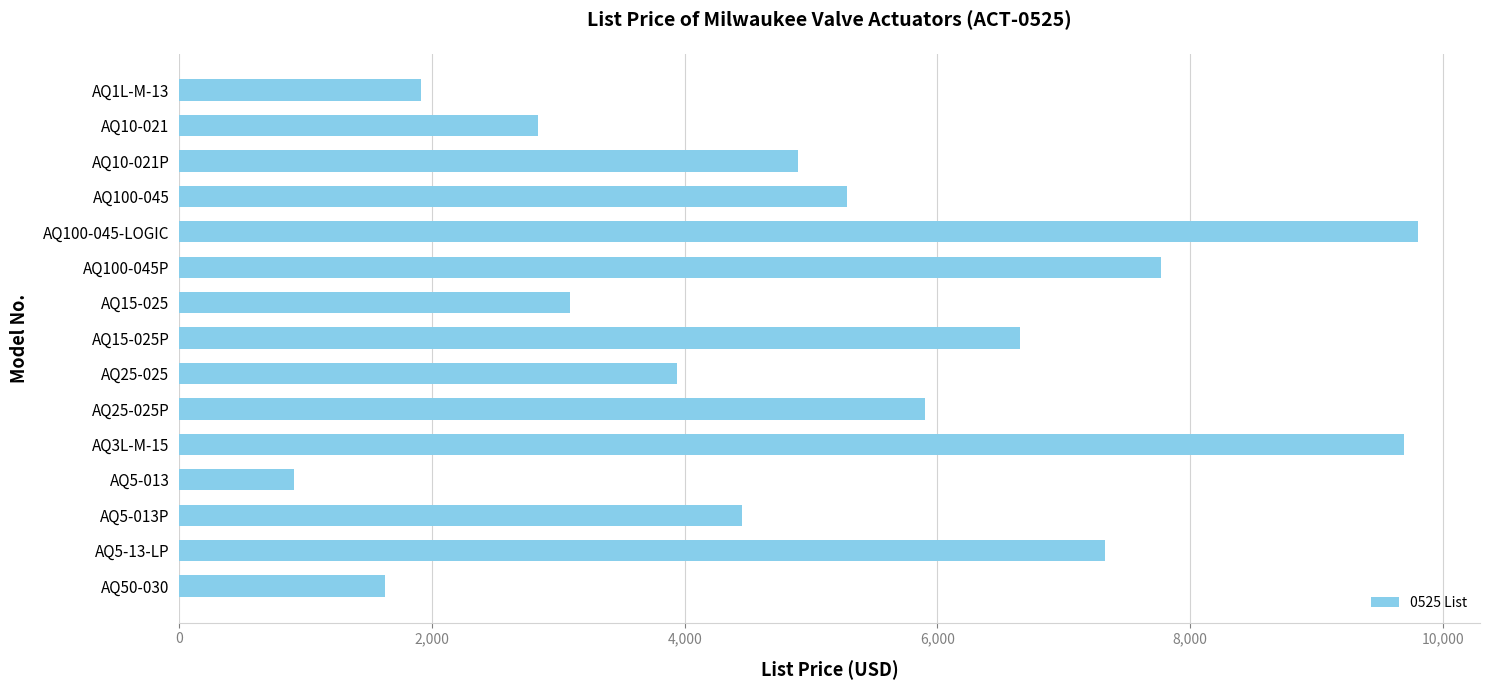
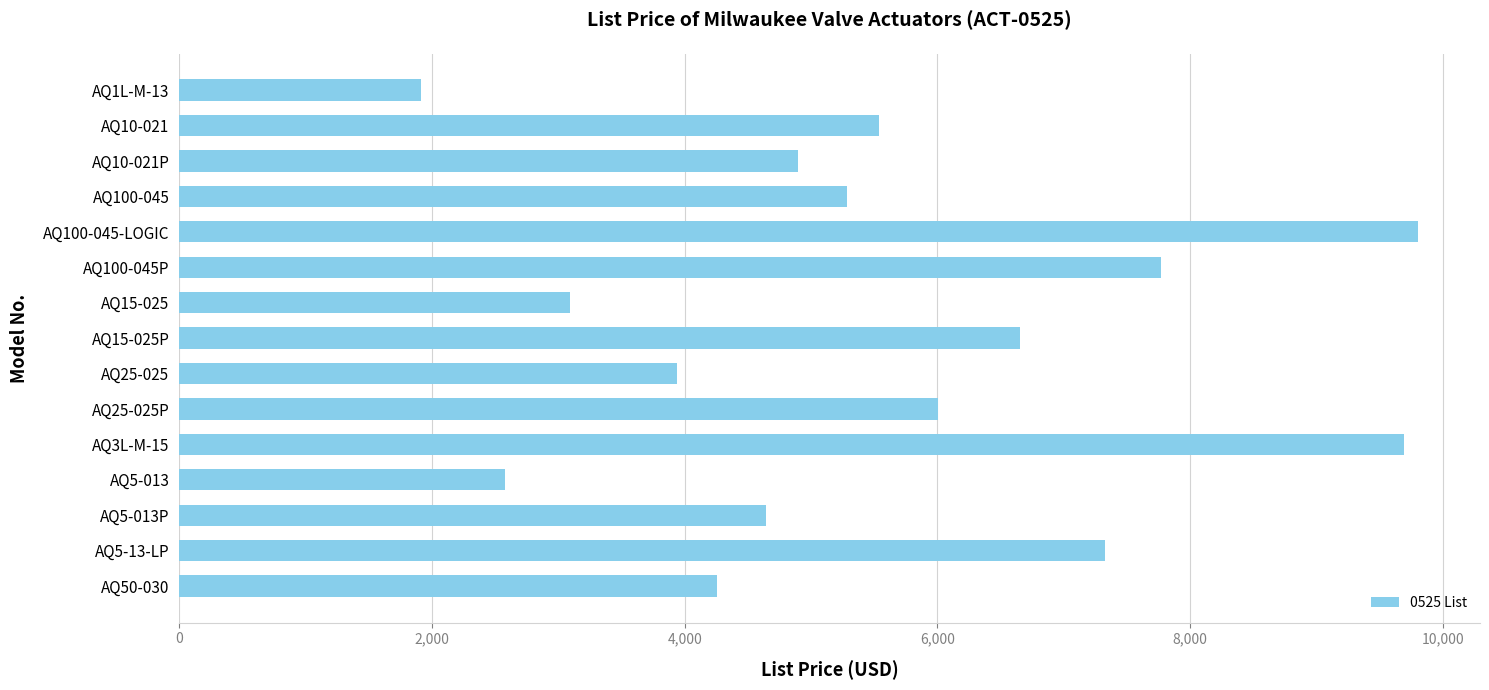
  {
    "AQ1L-M-13": "1,920",
-   "AQ10-021": "2,840",
+   "AQ10-021": "5,540",
    "AQ10-021P": "4,900",
    "AQ100-045": "5,280",
    "AQ100-045-LOGIC": "9,800",
    "AQ100-045P": "7,770",
    "AQ15-025": "3,090",
    "AQ15-025P": "6,650",
    "AQ25-025": "3,940",
-   "AQ25-025P": "5,900",
+   "AQ25-025P": "6,000",
    "AQ3L-M-15": "9,690",
-   "AQ5-013": "910",
-   "AQ5-013P": "4,460",
+   "AQ5-013": "2,580",
+   "AQ5-013P": "4,640",
    "AQ5-13-LP": "7,330",
-   "AQ50-030": "1,630"
+   "AQ50-030": "4,260"
  }
